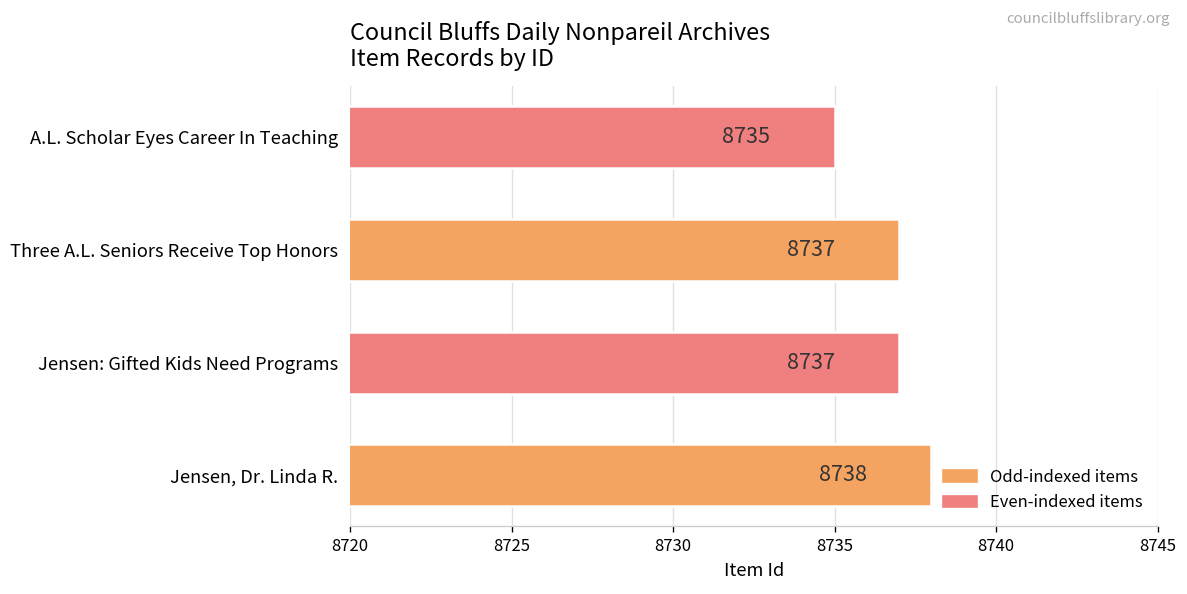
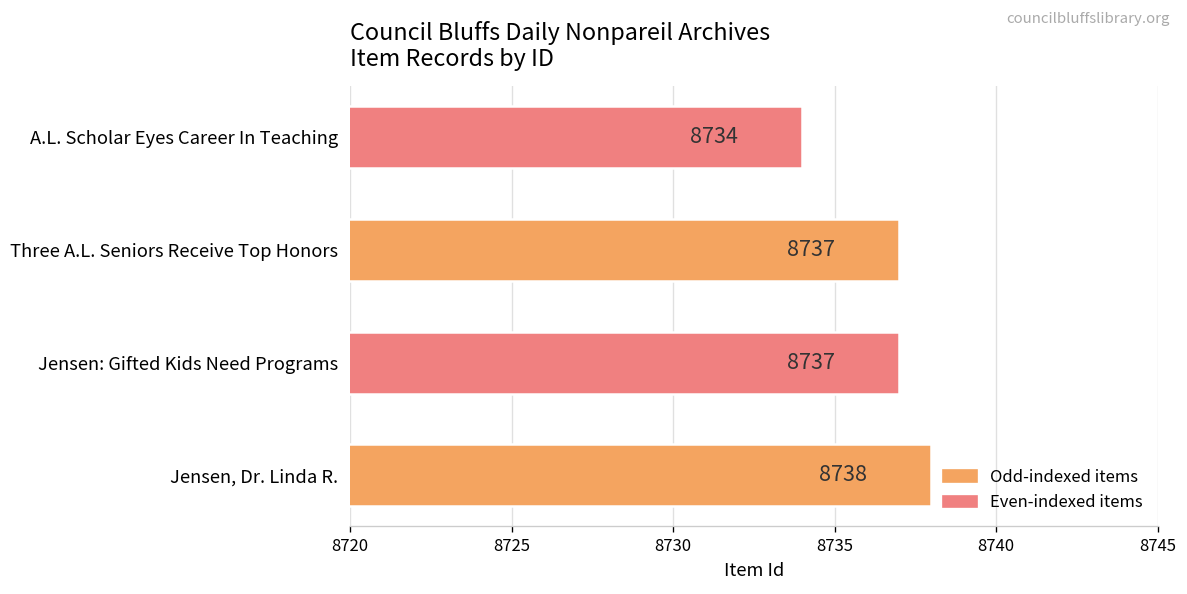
  {
-   "A.L. Scholar Eyes Career In Teaching": 8735,
+   "A.L. Scholar Eyes Career In Teaching": 8734,
    "Three A.L. Seniors Receive Top Honors": 8737,
    "Jensen: Gifted Kids Need Programs": 8737,
    "Jensen, Dr. Linda R.": 8738
  }
